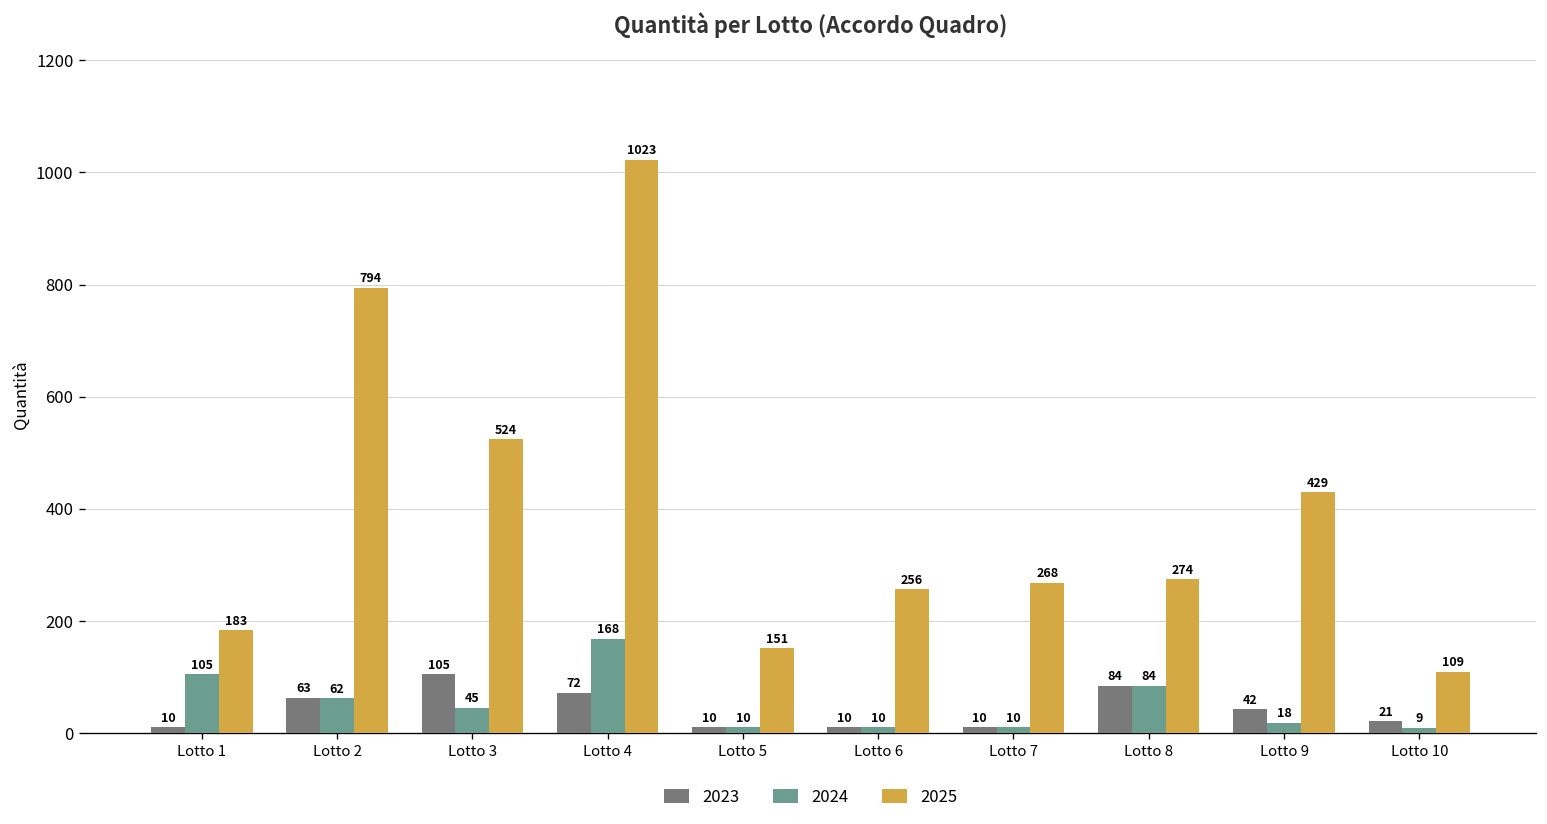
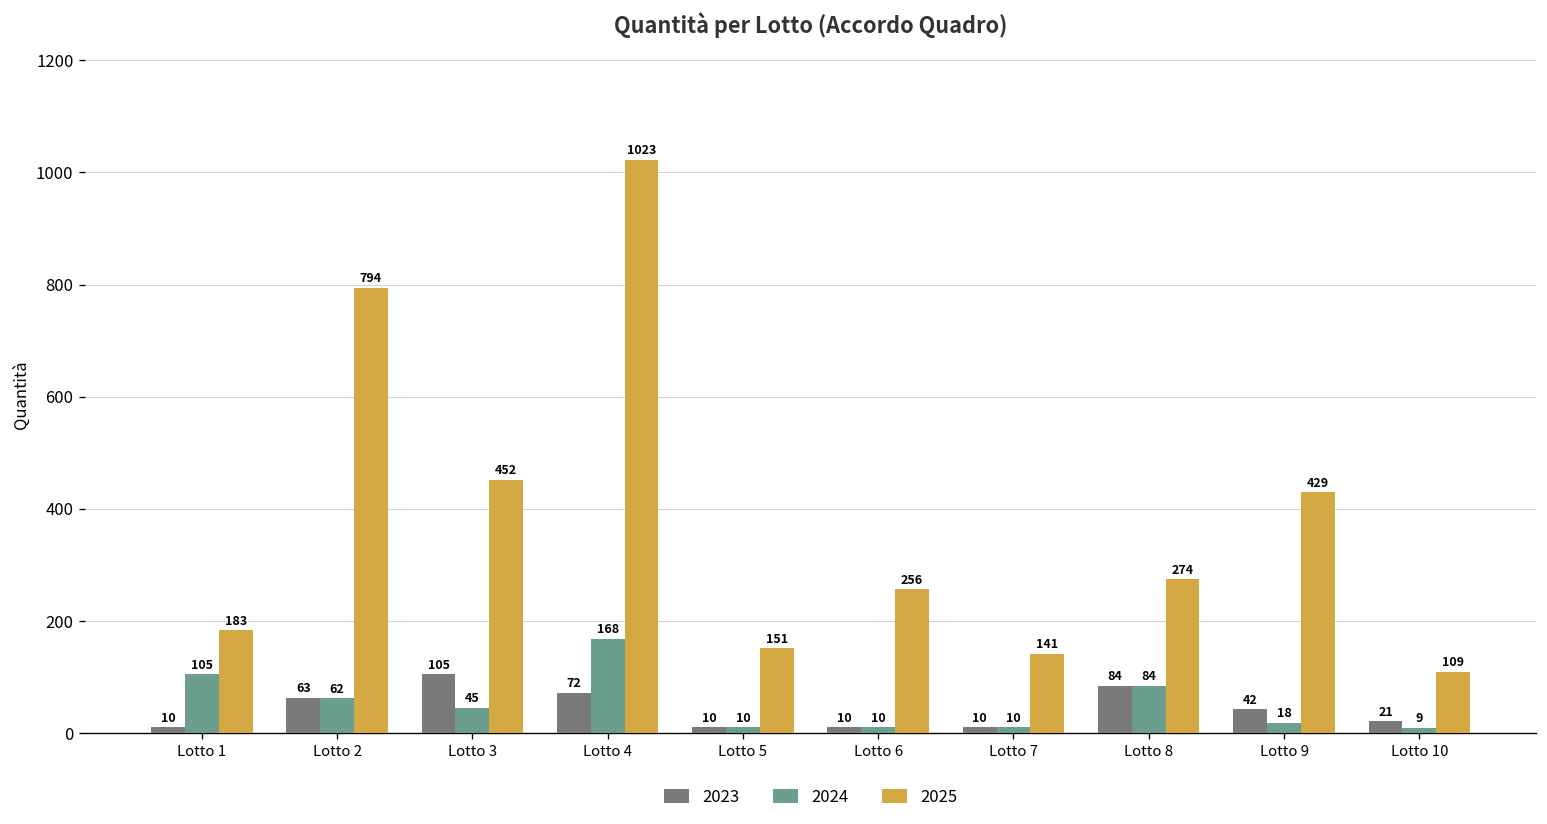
  {
    "2025": {
      "Lotto 1": 183,
      "Lotto 2": 794,
-     "Lotto 3": 524,
+     "Lotto 3": 452,
      "Lotto 4": 1023,
      "Lotto 5": 151,
      "Lotto 6": 256,
-     "Lotto 7": 268,
+     "Lotto 7": 141,
      "Lotto 8": 274,
      "Lotto 9": 429,
      "Lotto 10": 109
    }
  }
